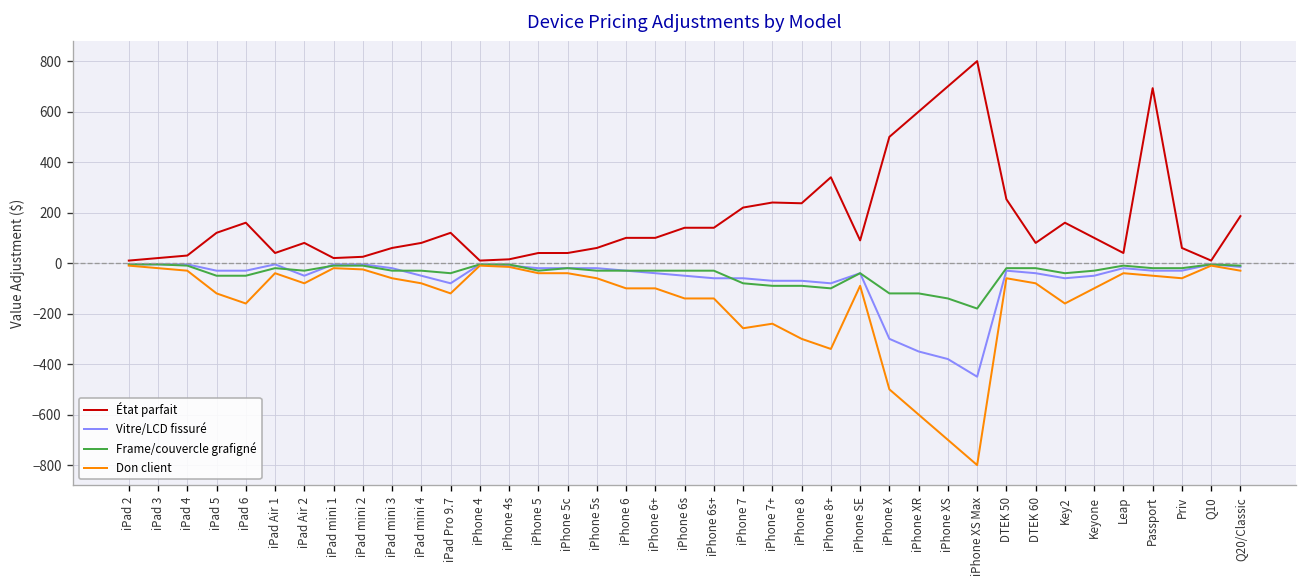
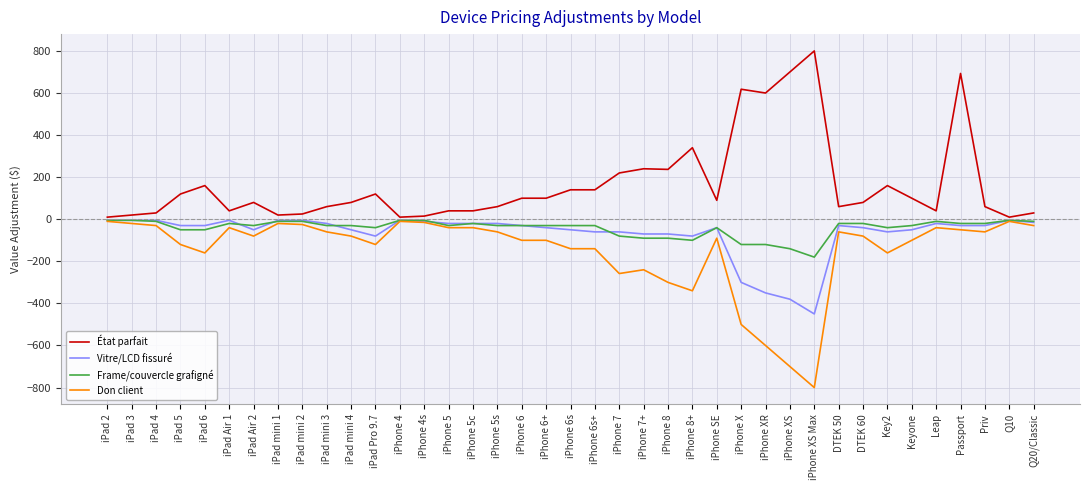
  {
    "État parfait": {
      "iPad 2": 10,
      "iPad 3": 20,
      "iPad 4": 30,
      "iPad 5": 120,
      "iPad 6": 160,
      "iPad Air 1": 40,
      "iPad Air 2": 80,
      "iPad mini 1": 20,
      "iPad mini 2": 30,
      "iPad mini 3": 60,
      "iPad mini 4": 80,
      "iPad Pro 9.7": 120,
      "iPhone 4": 10,
      "iPhone 4s": 20,
      "iPhone 5": 40,
      "iPhone 5c": 40,
      "iPhone 5s": 60,
      "iPhone 6": 100,
      "iPhone 6+": 100,
      "iPhone 6s": 140,
      "iPhone 6s+": 140,
      "iPhone 7": 220,
      "iPhone 7+": 240,
      "iPhone 8": 240,
      "iPhone 8+": 340,
      "iPhone SE": 90,
-     "iPhone X": 500,
+     "iPhone X": 620,
      "iPhone XR": 600,
      "iPhone XS": 700,
      "iPhone XS Max": 800,
-     "DTEK 50": 250,
+     "DTEK 50": 60,
      "DTEK 60": 80,
      "Key2": 160,
      "Keyone": 100,
      "Leap": 40,
      "Passport": 690,
      "Priv": 60,
      "Q10": 10,
-     "Q20/Classic": 190
+     "Q20/Classic": 30
    },
    "Vitre/LCD fissuré": {
      "iPad 5": -30,
      "iPad 6": -30,
      "iPad Air 1": -10,
      "iPad Air 2": -50,
      "iPad mini 4": -50,
      "iPad Pro 9.7": -80,
      "iPhone 6s": -50,
      "iPhone 6s+": -60,
      "iPhone 7": -60,
      "iPhone 7+": -70,
      "iPhone 8": -70,
      "iPhone 8+": -80,
      "iPhone X": -300,
      "iPhone XR": -350,
      "iPhone XS": -380,
      "iPhone XS Max": -450,
      "DTEK 60": -40,
      "Key2": -60,
      "Keyone": -50
    },
    "Frame/couvercle grafigné": {
      "iPad 5": -50,
      "iPad 6": -50,
      "iPad Air 1": -20,
      "iPad Air 2": -30,
      "iPad mini 4": -30,
      "iPad Pro 9.7": -40,
      "iPhone 6s": -30,
      "iPhone 6s+": -30,
      "iPhone 7": -80,
      "iPhone 7+": -90,
      "iPhone 8": -90,
      "iPhone 8+": -100,
      "iPhone X": -120,
      "iPhone XR": -120,
      "iPhone XS": -140,
      "iPhone XS Max": -180,
      "DTEK 60": -20,
      "Key2": -40,
      "Keyone": -30
    },
    "Don client": {
      "iPad 3": -20,
      "iPad 4": -30,
      "iPad 5": -120,
      "iPad 6": -160,
      "iPad Air 1": -40,
      "iPad Air 2": -80,
      "iPad mini 2": -30,
      "iPad mini 3": -60,
      "iPad mini 4": -80,
      "iPad Pro 9.7": -120,
      "iPhone 5c": -40,
      "iPhone 5s": -60,
      "iPhone 6": -100,
      "iPhone 6+": -100,
      "iPhone 6s": -140,
      "iPhone 6s+": -140,
      "iPhone 7": -260,
      "iPhone 7+": -240,
      "iPhone 8": -300,
      "iPhone 8+": -340,
      "iPhone SE": -90,
      "iPhone X": -500,
      "iPhone XR": -600,
      "iPhone XS": -700,
      "iPhone XS Max": -800,
      "DTEK 50": -60,
      "DTEK 60": -80,
      "Key2": -160,
      "Keyone": -100,
      "Leap": -40,
      "Passport": -50,
      "Priv": -60,
      "Q20/Classic": -30
    }
  }
